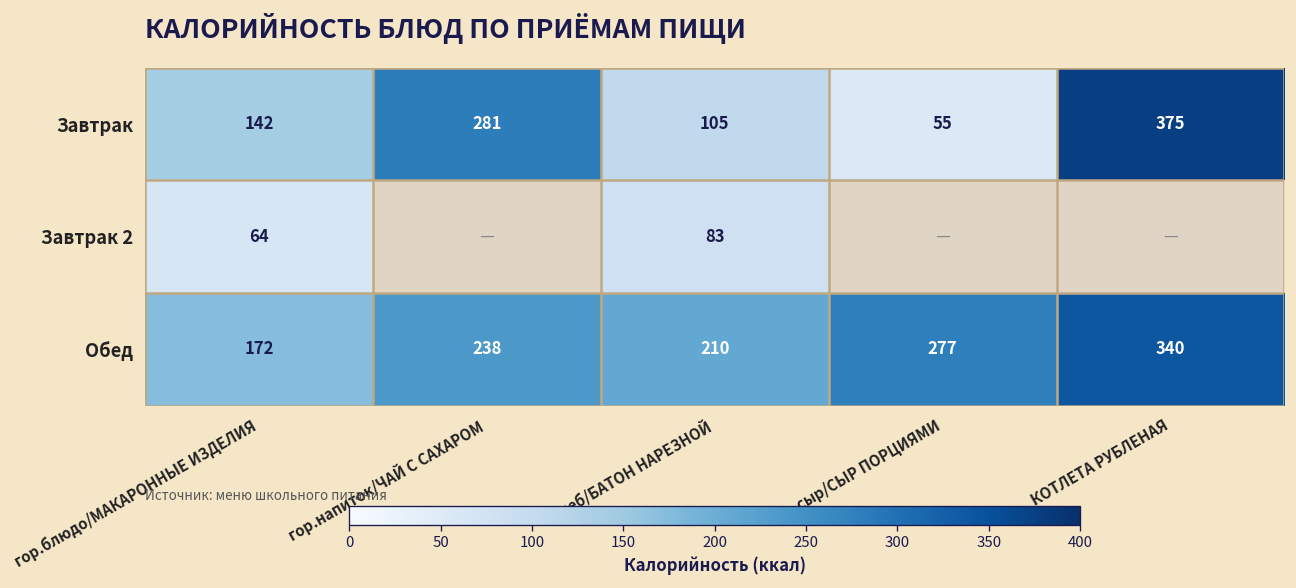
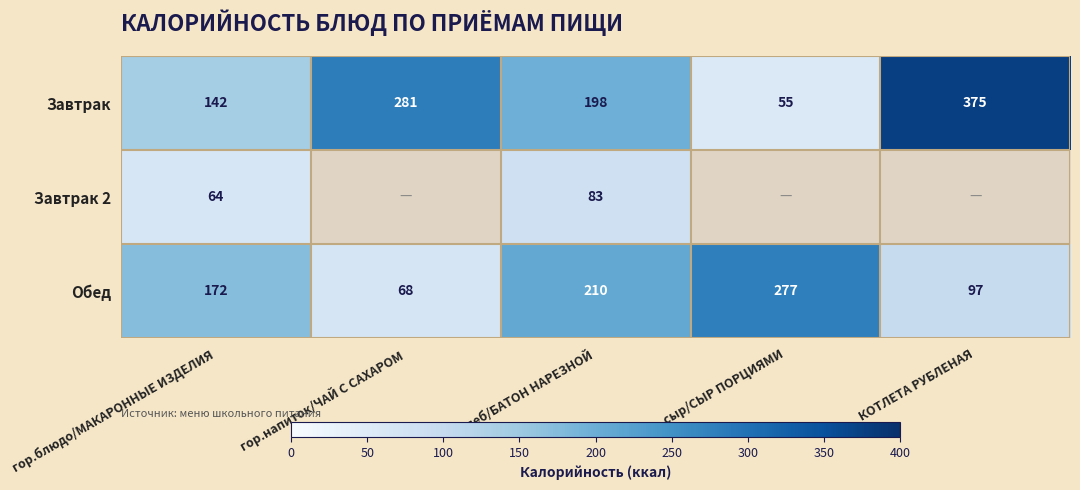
  {
    "Завтрак": {
      "гор.блюдо/МАКАРОННЫЕ ИЗДЕЛИЯ": 142,
      "гор.напиток/ЧАЙ С САХАРОМ": 281,
-     "хлеб/БАТОН НАРЕЗНОЙ": 105,
+     "хлеб/БАТОН НАРЕЗНОЙ": 198,
      "сыр/СЫР ПОРЦИЯМИ": 55,
      "КОТЛЕТА РУБЛЕНАЯ": 375
    },
    "Завтрак 2": {
      "гор.блюдо/МАКАРОННЫЕ ИЗДЕЛИЯ": 64,
      "хлеб/БАТОН НАРЕЗНОЙ": 83
    },
    "Обед": {
      "гор.блюдо/МАКАРОННЫЕ ИЗДЕЛИЯ": 172,
-     "гор.напиток/ЧАЙ С САХАРОМ": 238,
+     "гор.напиток/ЧАЙ С САХАРОМ": 68,
      "хлеб/БАТОН НАРЕЗНОЙ": 210,
      "сыр/СЫР ПОРЦИЯМИ": 277,
-     "КОТЛЕТА РУБЛЕНАЯ": 340
+     "КОТЛЕТА РУБЛЕНАЯ": 97
    }
  }
